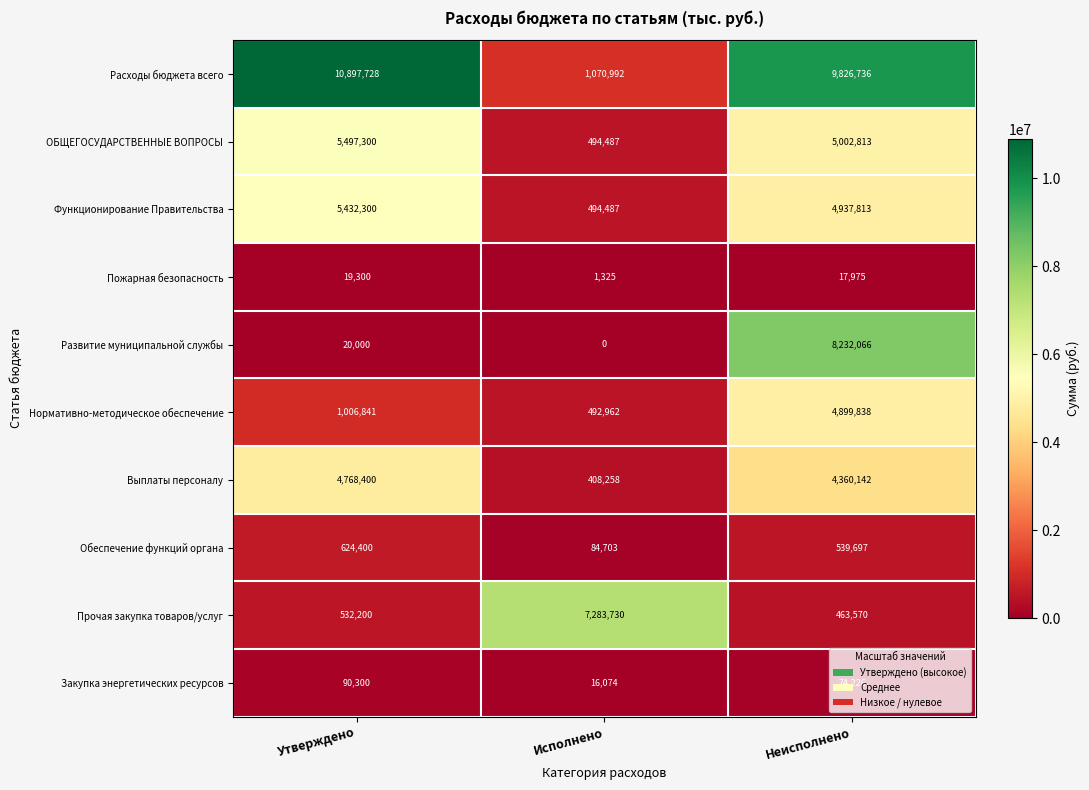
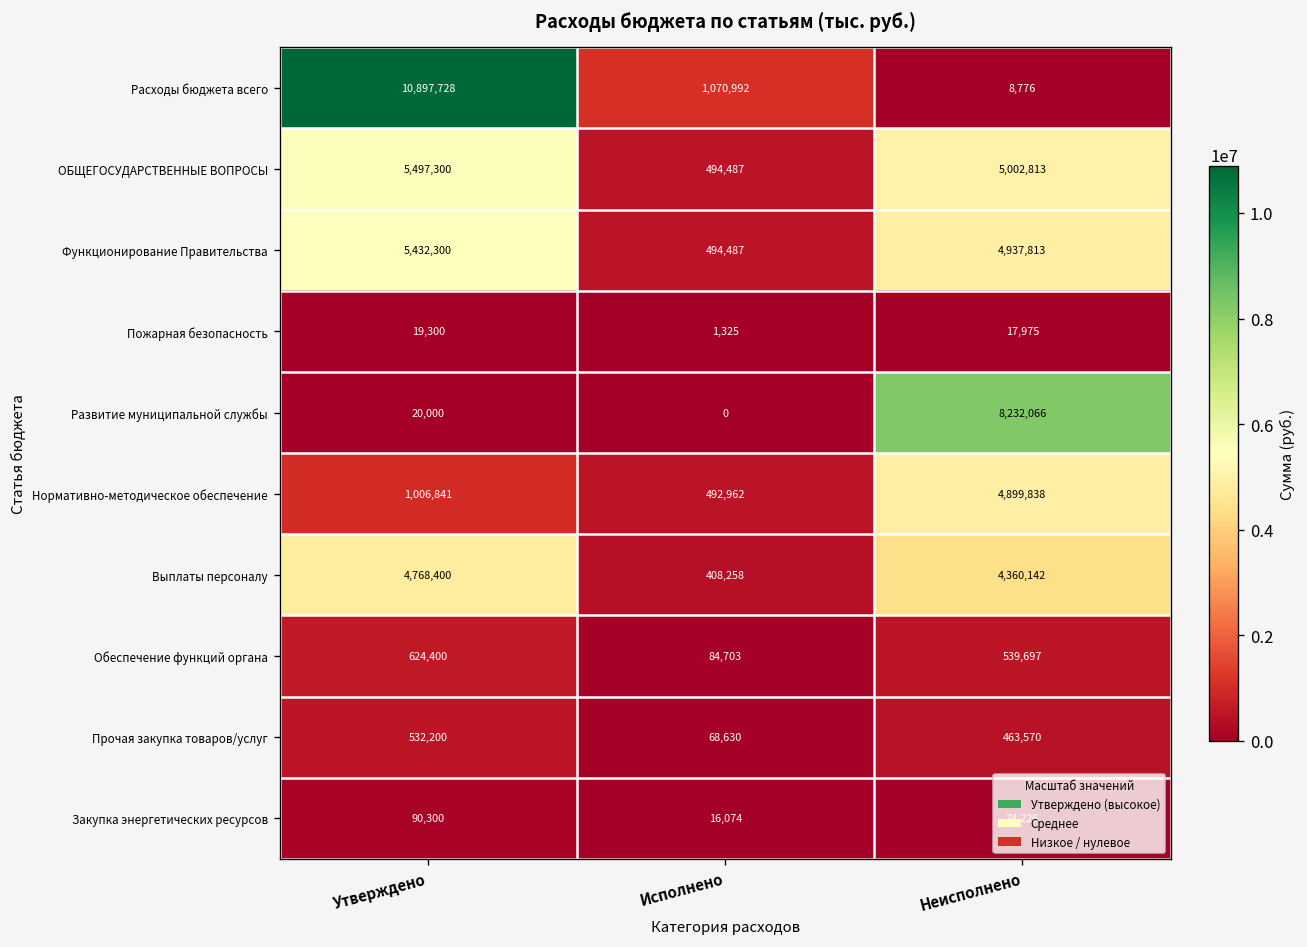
  {
    "Расходы бюджета всего": {
      "Утверждено": "10,897,728",
      "Исполнено": "1,070,992",
-     "Неисполнено": "9,826,736"
+     "Неисполнено": "8,776"
    },
    "ОБЩЕГОСУДАРСТВЕННЫЕ ВОПРОСЫ": {
      "Утверждено": "5,497,300",
      "Исполнено": "494,487",
      "Неисполнено": "5,002,813"
    },
    "Функционирование Правительства": {
      "Утверждено": "5,432,300",
      "Исполнено": "494,487",
      "Неисполнено": "4,937,813"
    },
    "Пожарная безопасность": {
      "Утверждено": "19,300",
      "Исполнено": "1,325",
      "Неисполнено": "17,975"
    },
    "Развитие муниципальной службы": {
      "Утверждено": "20,000",
      "Исполнено": "0",
      "Неисполнено": "8,232,066"
    },
    "Нормативно-методическое обеспечение": {
      "Утверждено": "1,006,841",
      "Исполнено": "492,962",
      "Неисполнено": "4,899,838"
    },
    "Выплаты персоналу": {
      "Утверждено": "4,768,400",
      "Исполнено": "408,258",
      "Неисполнено": "4,360,142"
    },
    "Обеспечение функций органа": {
      "Утверждено": "624,400",
      "Исполнено": "84,703",
      "Неисполнено": "539,697"
    },
    "Прочая закупка товаров/услуг": {
      "Утверждено": "532,200",
-     "Исполнено": "7,283,730",
+     "Исполнено": "68,630",
      "Неисполнено": "463,570"
    },
    "Закупка энергетических ресурсов": {
      "Утверждено": "90,300",
      "Исполнено": "16,074"
    }
  }
